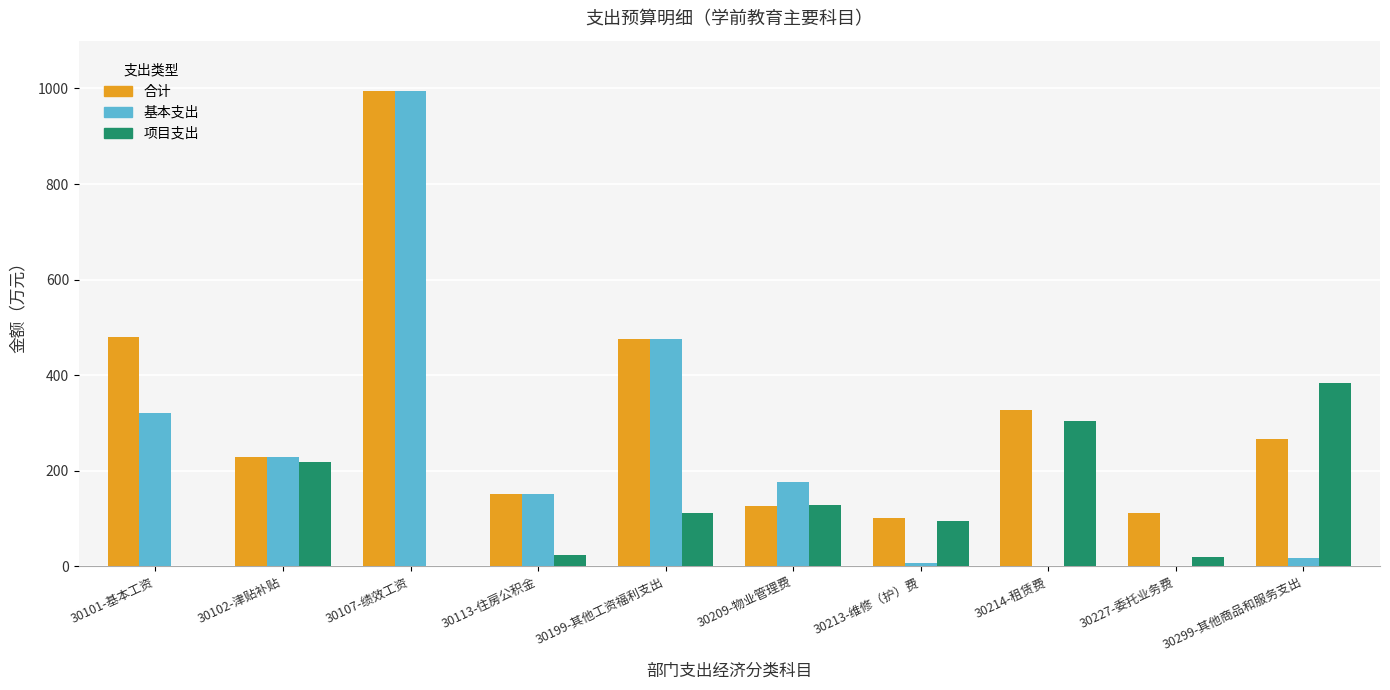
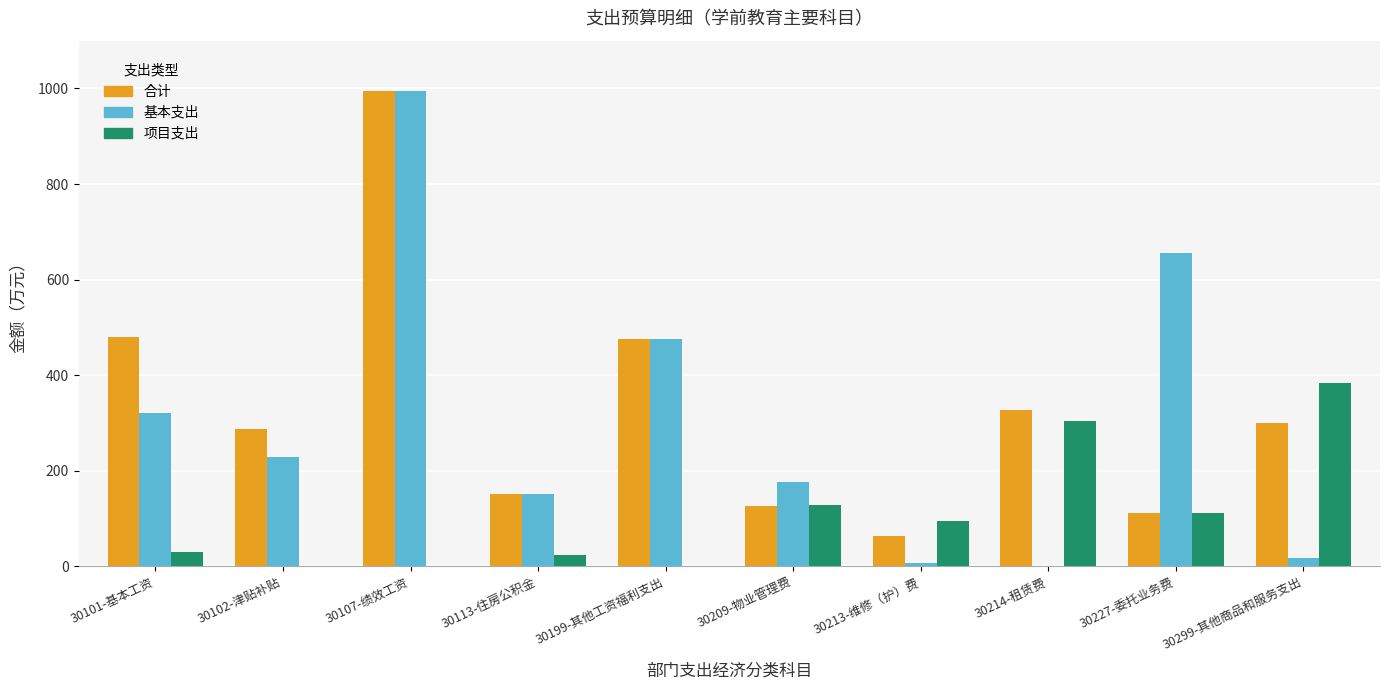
  {
    "合计": {
      "30101-基本工资": 480,
-     "30102-津贴补贴": 230,
+     "30102-津贴补贴": 290,
      "30107-绩效工资": 990,
      "30113-住房公积金": 150,
      "30199-其他工资福利支出": 480,
      "30209-物业管理费": 130,
-     "30213-维修（护）费": 100,
+     "30213-维修（护）费": 60,
      "30214-租赁费": 330,
      "30227-委托业务费": 110,
-     "30299-其他商品和服务支出": 270
+     "30299-其他商品和服务支出": 300
    },
    "基本支出": {
      "30101-基本工资": 320,
      "30102-津贴补贴": 230,
      "30107-绩效工资": 990,
      "30113-住房公积金": 150,
      "30199-其他工资福利支出": 480,
      "30209-物业管理费": 180,
      "30213-维修（护）费": 10,
      "30214-租赁费": 0,
-     "30227-委托业务费": 0,
+     "30227-委托业务费": 650,
      "30299-其他商品和服务支出": 20
    },
    "项目支出": {
-     "30101-基本工资": 0,
-     "30102-津贴补贴": 220,
+     "30101-基本工资": 30,
+     "30102-津贴补贴": 0,
      "30107-绩效工资": 0,
      "30113-住房公积金": 20,
-     "30199-其他工资福利支出": 110,
+     "30199-其他工资福利支出": 0,
      "30209-物业管理费": 130,
      "30213-维修（护）费": 90,
      "30214-租赁费": 300,
-     "30227-委托业务费": 20,
+     "30227-委托业务费": 110,
      "30299-其他商品和服务支出": 380
    }
  }
